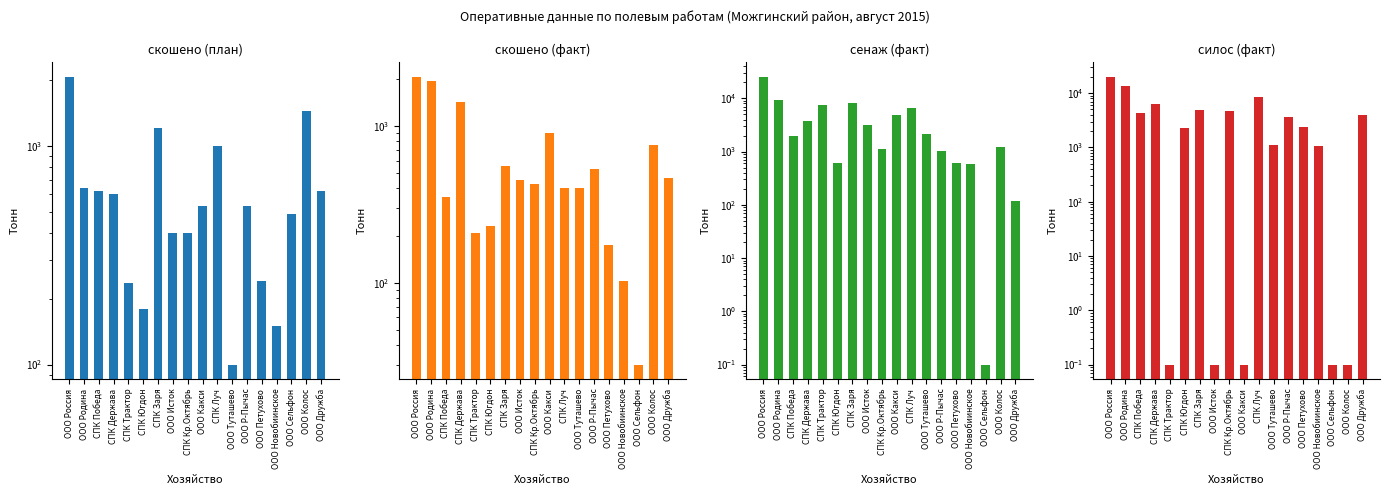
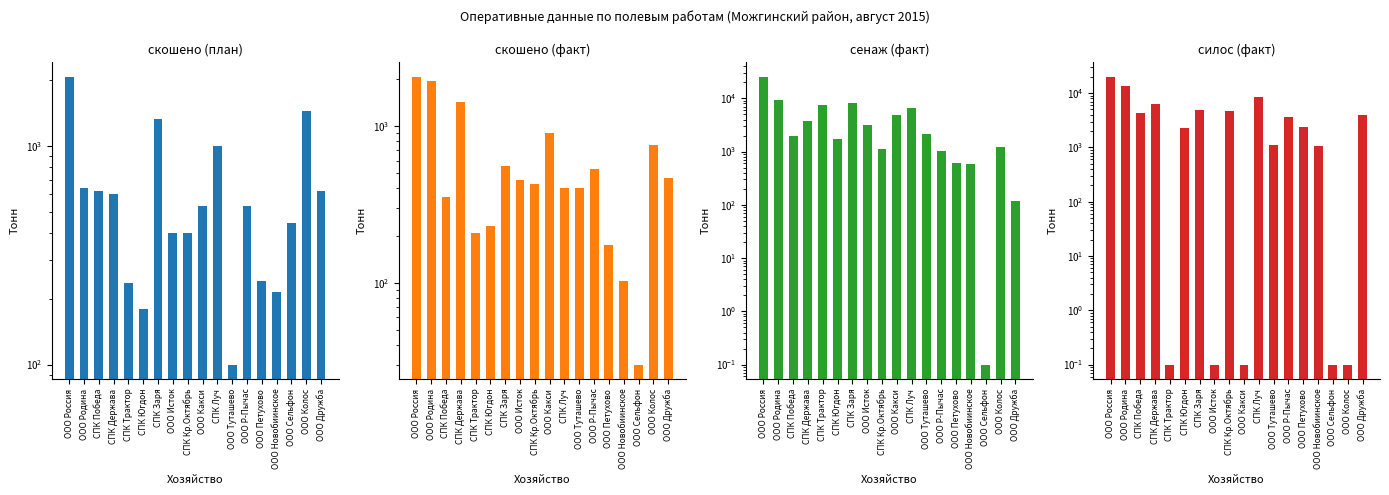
  {
    "скошено (план)": {
      "ООО Россия": 2100,
      "ООО Родина": 640,
      "СПК Победа": 620,
      "СПК Держава": 600,
      "СПК Трактор": 240,
      "СПК Югдон": 180,
-     "СПК Заря": 1200,
+     "СПК Заря": 1300,
      "ООО Исток": 400,
      "СПК Кр.Октябрь": 400,
      "ООО Какси": 530,
      "СПК Луч": 1000,
      "ООО Туташево": 100,
      "ООО Р-Пычас": 530,
      "ООО Петухово": 240,
-     "ООО Новобиинское": 150,
-     "ООО Сельфон": 490,
+     "ООО Новобиинское": 210,
+     "ООО Сельфон": 450,
      "ООО Колос": 1400,
      "ООО Дружба": 620
    },
    "скошено (факт)": {
      "ООО Россия": 2100,
      "ООО Родина": 1900,
      "СПК Победа": 360,
      "СПК Держава": 1400,
      "СПК Трактор": 210,
      "СПК Югдон": 230,
      "СПК Заря": 560,
      "ООО Исток": 450,
      "СПК Кр.Октябрь": 430,
      "ООО Какси": 900,
      "СПК Луч": 400,
      "ООО Туташево": 400,
      "ООО Р-Пычас": 530,
      "ООО Петухово": 180,
      "ООО Новобиинское": 100,
      "ООО Сельфон": 30,
      "ООО Колос": 800,
      "ООО Дружба": 470
    },
    "сенаж (факт)": {
      "ООО Россия": 30000,
      "ООО Родина": 9000,
      "СПК Победа": 2000,
      "СПК Держава": 4000,
      "СПК Трактор": 7000,
-     "СПК Югдон": 600,
+     "СПК Югдон": 1700,
      "СПК Заря": 8000,
      "ООО Исток": 3000,
      "СПК Кр.Октябрь": 1100,
      "ООО Какси": 5000,
      "СПК Луч": 7000,
      "ООО Туташево": 2100,
      "ООО Р-Пычас": 1000,
      "ООО Петухово": 600,
      "ООО Новобиинское": 600,
      "ООО Сельфон": 0.10,
      "ООО Колос": 1200,
      "ООО Дружба": 120
    },
    "силос (факт)": {
      "ООО Россия": 20000,
      "ООО Родина": 13000,
      "СПК Победа": 4000,
      "СПК Держава": 6000,
      "СПК Трактор": 0.10,
      "СПК Югдон": 2300,
      "СПК Заря": 5000,
      "ООО Исток": 0.10,
      "СПК Кр.Октябрь": 5000,
      "ООО Какси": 0.10,
      "СПК Луч": 8000,
      "ООО Туташево": 1100,
      "ООО Р-Пычас": 4000,
      "ООО Петухово": 2000,
      "ООО Новобиинское": 1100,
      "ООО Сельфон": 0.10,
      "ООО Колос": 0.10,
      "ООО Дружба": 4000
    }
  }
